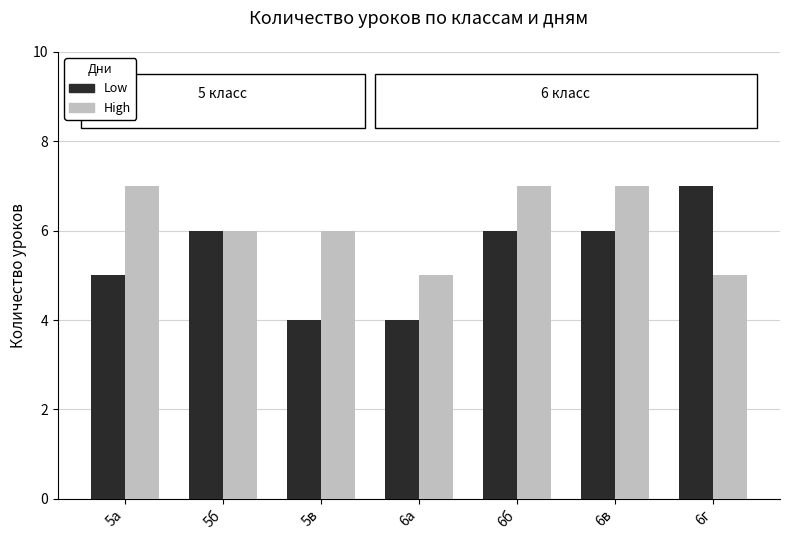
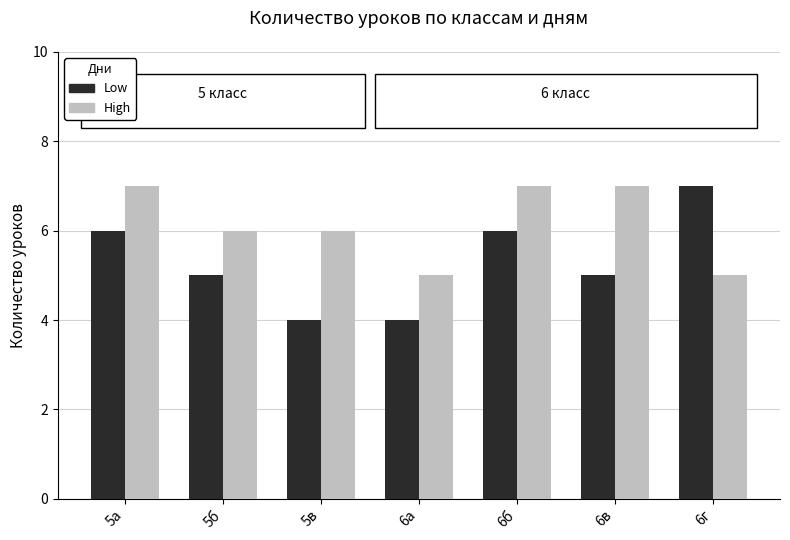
  {
    "Low": {
-     "5а": 5,
-     "5б": 6,
+     "5а": 6,
+     "5б": 5,
      "5в": 4,
      "6а": 4,
      "6б": 6,
-     "6в": 6,
+     "6в": 5,
      "6г": 7
    },
    "High": {
      "5а": 7,
      "5б": 6,
      "5в": 6,
      "6а": 5,
      "6б": 7,
      "6в": 7,
      "6г": 5
    }
  }
